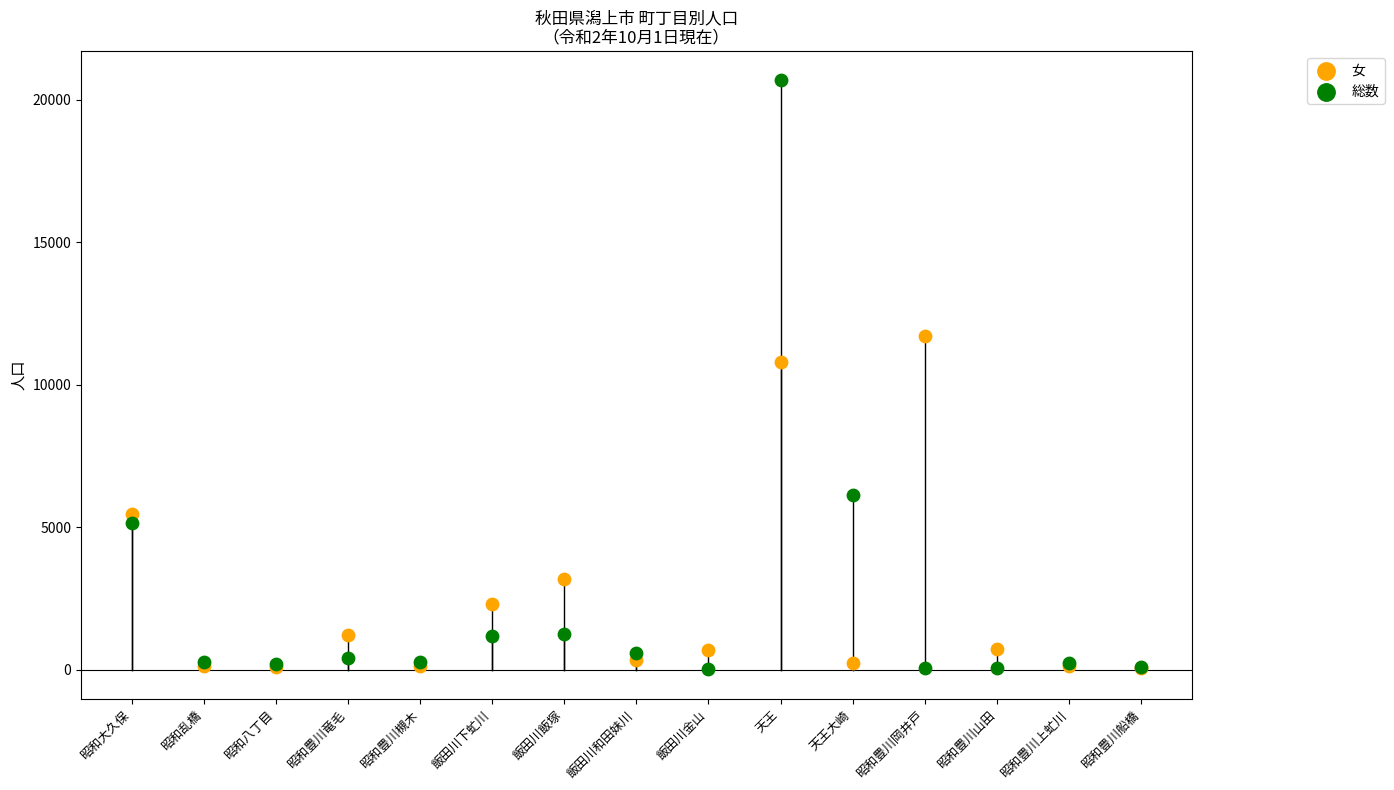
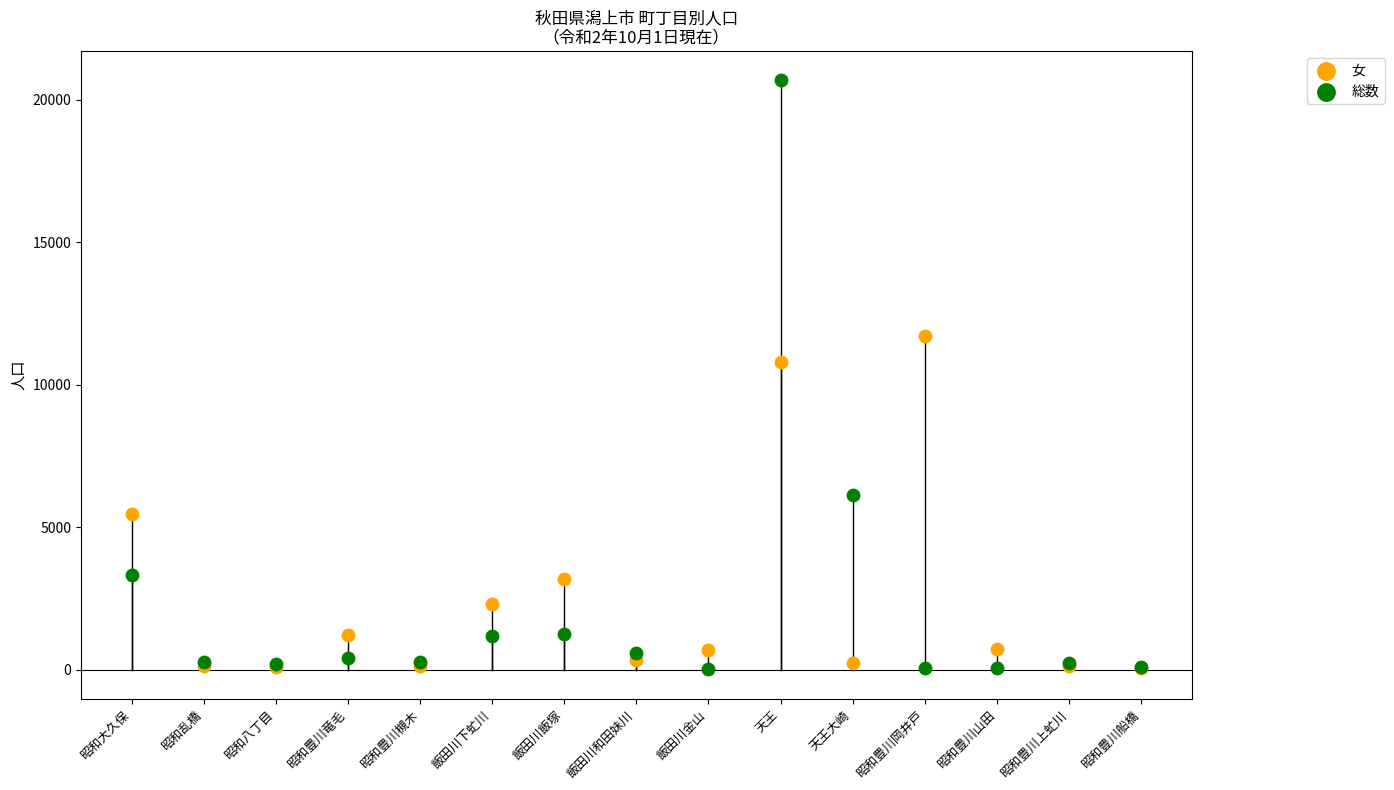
  {
    "総数": {
-     "昭和大久保": 5200
+     "昭和大久保": 3300
    }
  }
